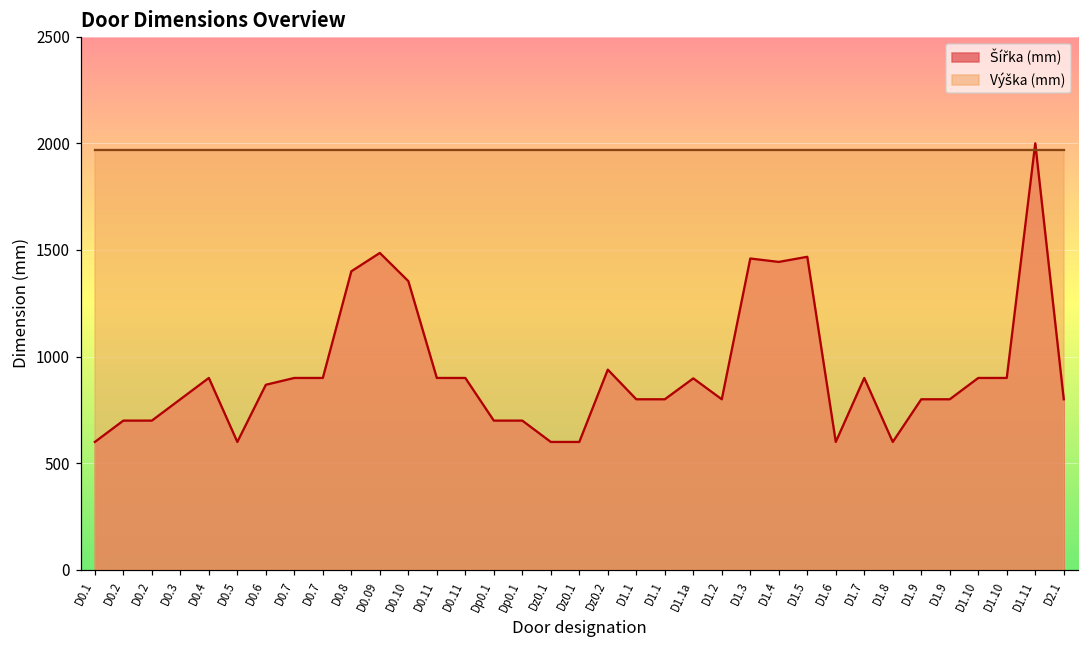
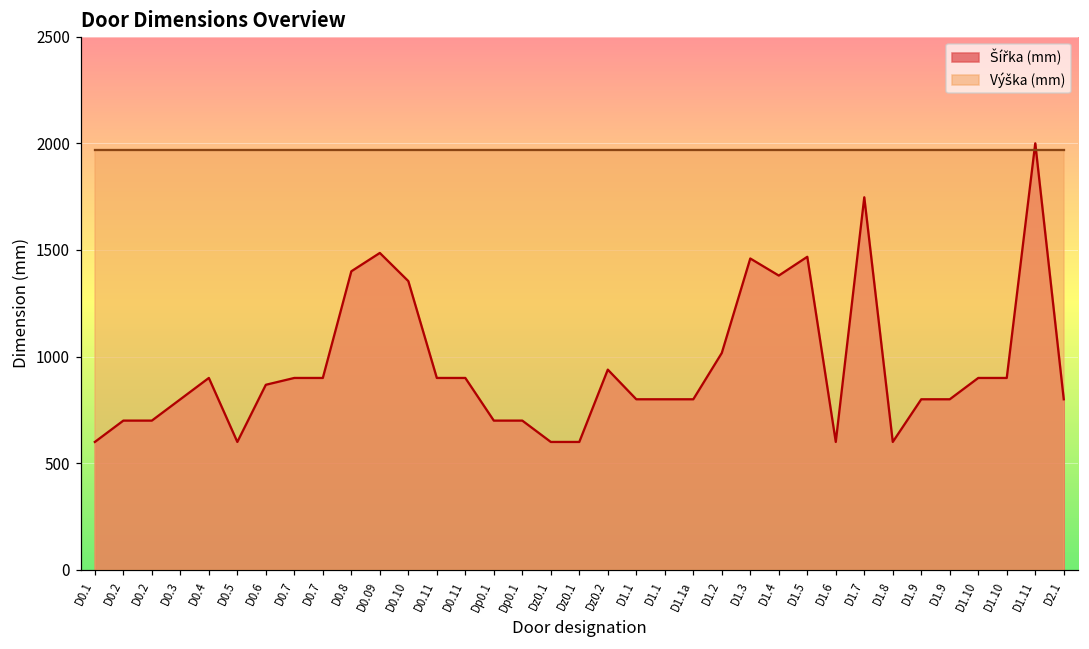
  {
    "Šířka (mm)": {
      "D0.1": 600,
      "D0.3": 800,
      "D0.4": 900,
      "D0.5": 600,
      "D0.6": 870,
      "D0.8": 1400,
      "D0.09": 1490,
      "D0.10": 1350,
      "Dz0.2": 940,
-     "D1.1a": 900,
-     "D1.2": 800,
+     "D1.1a": 800,
+     "D1.2": 1020,
      "D1.3": 1460,
-     "D1.4": 1440,
+     "D1.4": 1380,
      "D1.5": 1470,
      "D1.6": 600,
-     "D1.7": 900,
+     "D1.7": 1750,
      "D1.8": 600,
      "D1.11": 2000,
      "D2.1": 800
    },
    "Výška (mm)": {
      "D0.1": 1970,
      "D0.3": 1970,
      "D0.4": 1970,
      "D0.5": 1970,
      "D0.6": 1970,
      "D0.8": 1970,
      "D0.09": 1970,
      "D0.10": 1970,
      "Dz0.2": 1970,
      "D1.1a": 1970,
      "D1.2": 1970,
      "D1.3": 1970,
      "D1.4": 1970,
      "D1.5": 1970,
      "D1.6": 1970,
      "D1.7": 1970,
      "D1.8": 1970,
      "D1.11": 1970,
      "D2.1": 1970
    }
  }
